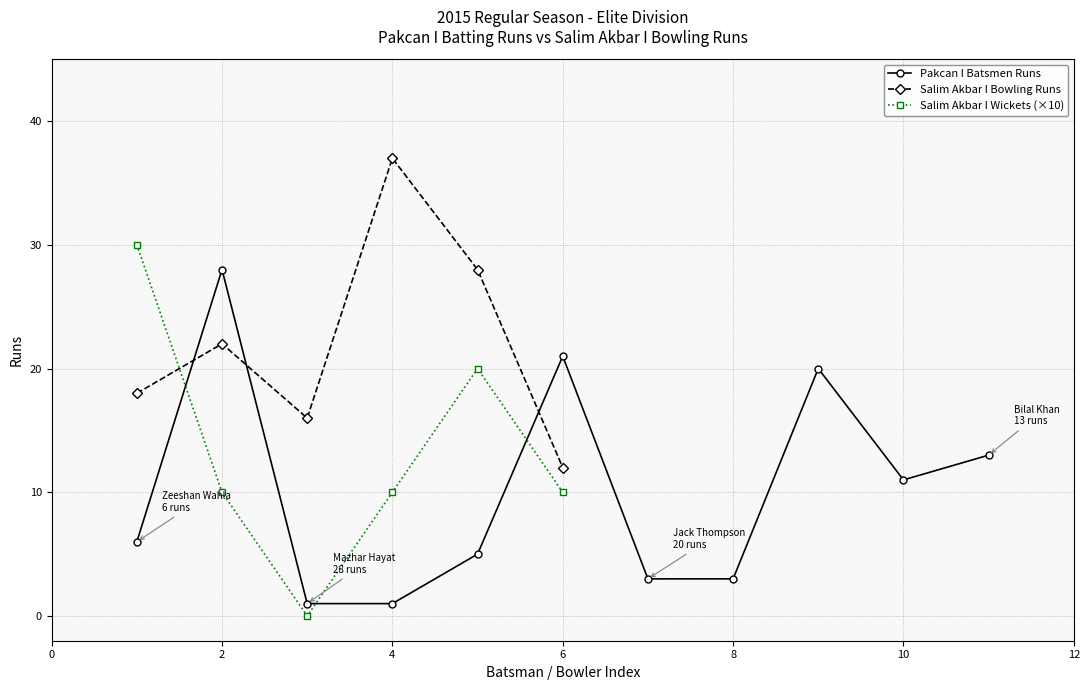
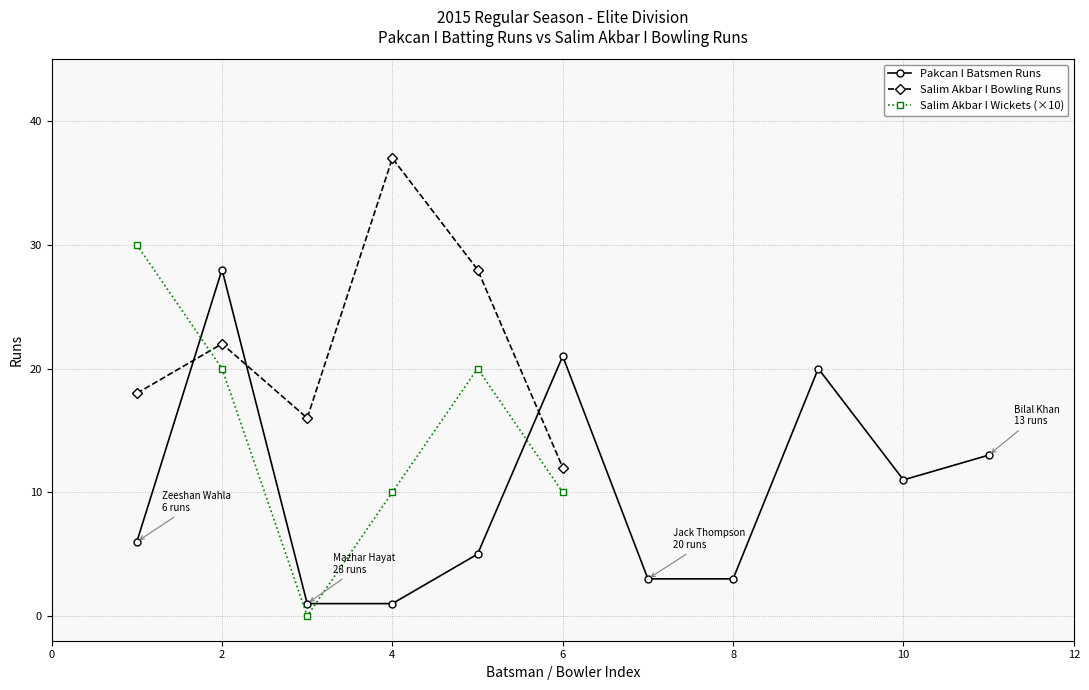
  {
    "Salim Akbar I Wickets (×10)": {
-     "2": 10.0,
+     "2": 20.0,
      "4": 10.0,
      "6": 10.0
    }
  }
